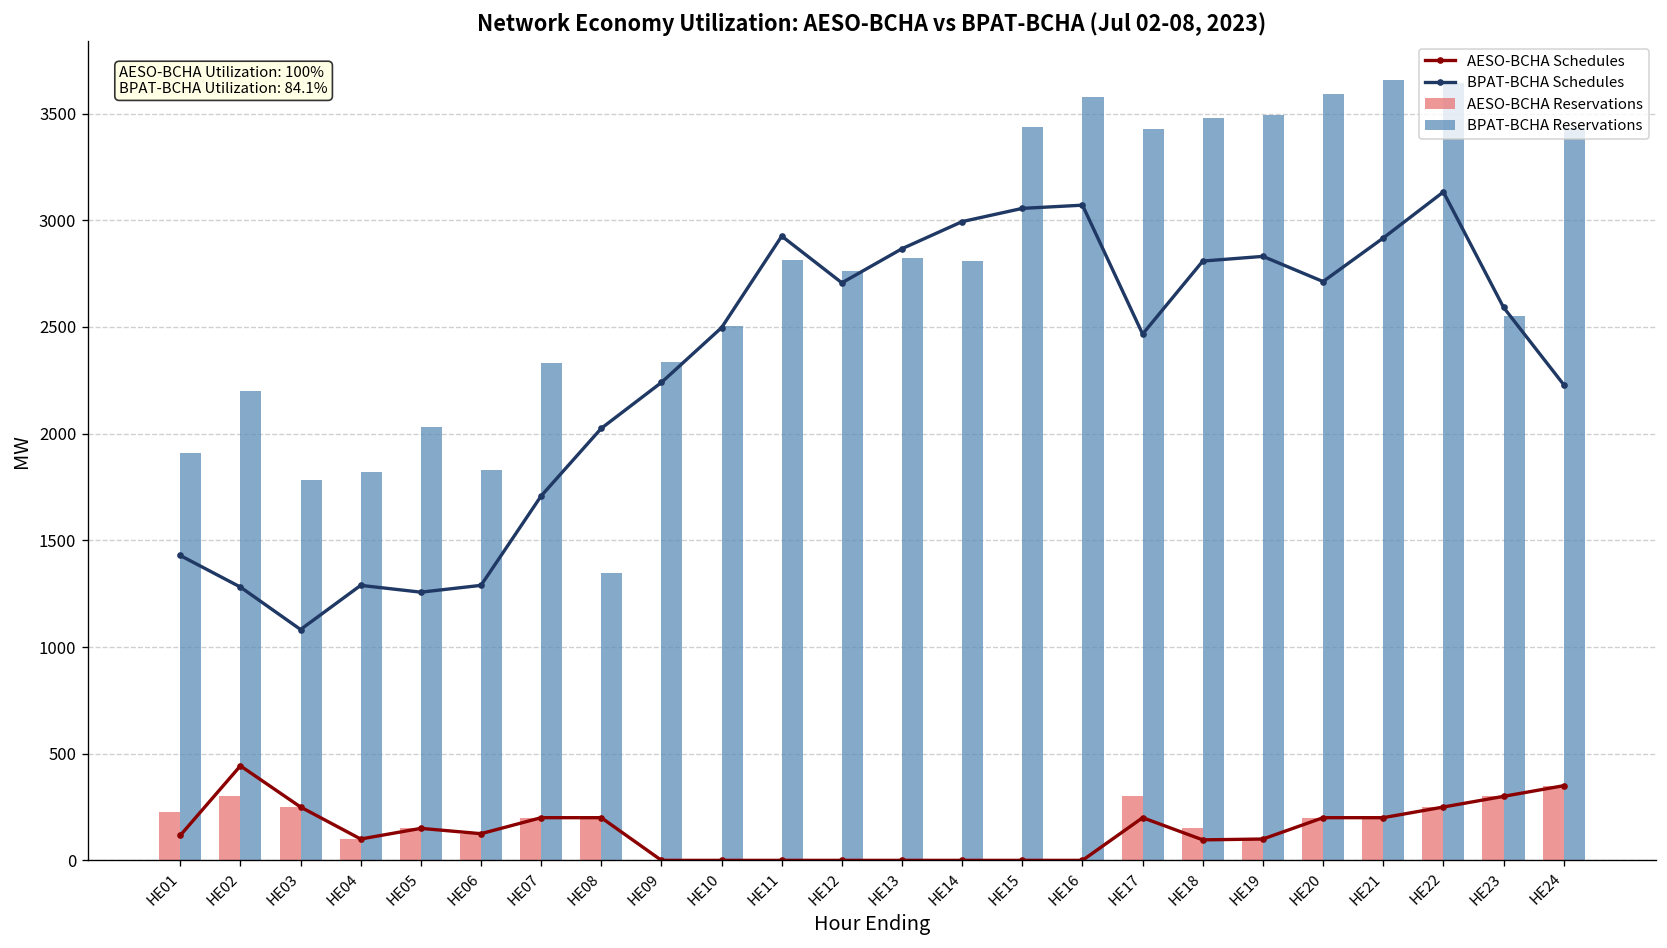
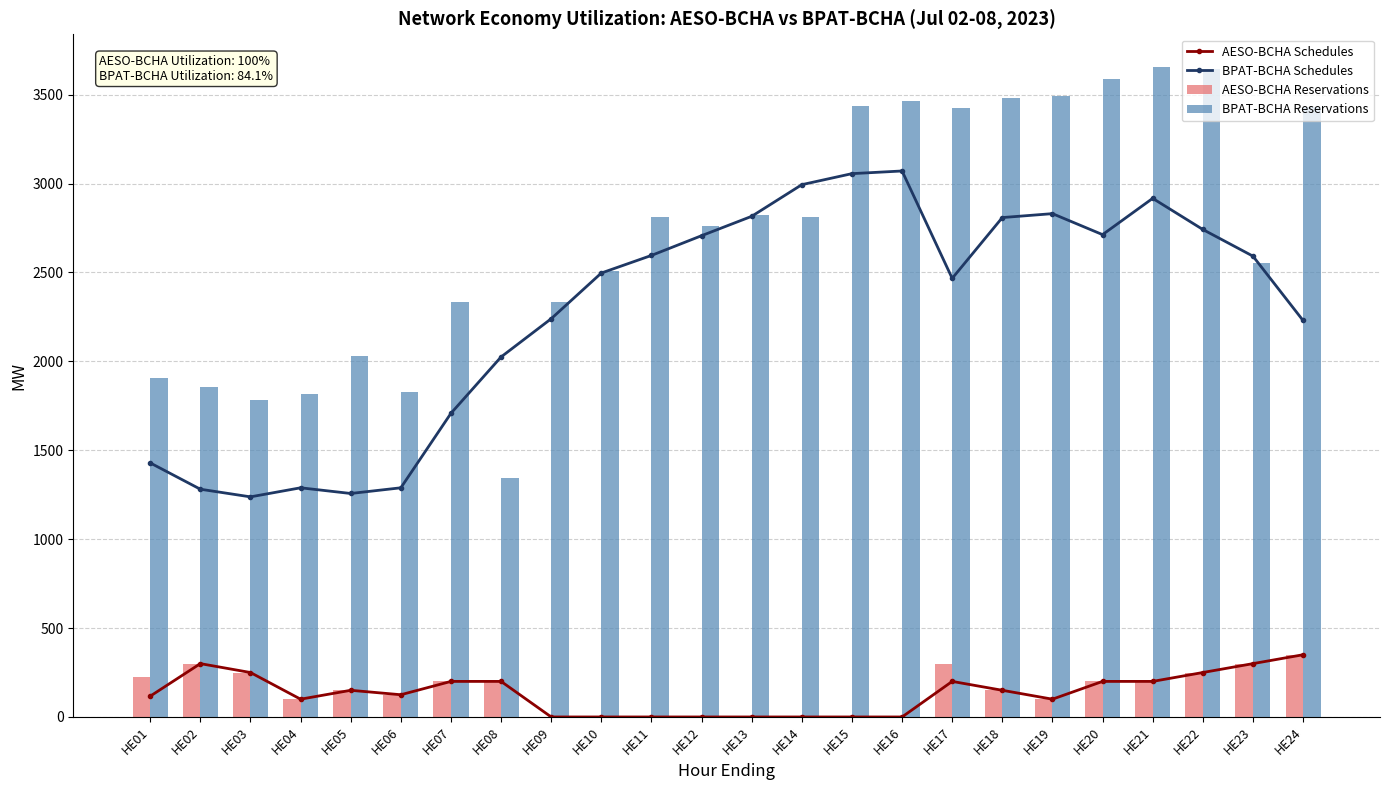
  {
    "AESO-BCHA Reservations": {
      "HE01": 230,
      "HE02": 300,
      "HE03": 250,
      "HE04": 100,
      "HE05": 150,
      "HE06": 130,
      "HE07": 200,
      "HE08": 200,
      "HE09": 0,
      "HE10": 0,
      "HE11": 0,
      "HE12": 0,
      "HE13": 0,
      "HE14": 0,
      "HE15": 0,
      "HE16": 0,
      "HE17": 300,
      "HE18": 150,
      "HE19": 100,
      "HE20": 200,
      "HE21": 200,
      "HE22": 250,
      "HE23": 300,
      "HE24": 350
    },
    "AESO-BCHA Schedules": {
      "HE01": 120,
-     "HE02": 440,
+     "HE02": 300,
      "HE03": 250,
      "HE04": 100,
      "HE05": 150,
      "HE06": 130,
      "HE07": 200,
      "HE08": 200,
      "HE09": 0,
      "HE10": 0,
      "HE11": 0,
      "HE12": 0,
      "HE13": 0,
      "HE14": 0,
      "HE15": 0,
      "HE16": 0,
      "HE17": 200,
-     "HE18": 100,
+     "HE18": 150,
      "HE19": 100,
      "HE20": 200,
      "HE21": 200,
      "HE22": 250,
      "HE23": 300,
      "HE24": 350
    },
    "BPAT-BCHA Schedules": {
      "HE01": 1430,
      "HE02": 1280,
-     "HE03": 1080,
+     "HE03": 1240,
      "HE04": 1290,
      "HE05": 1260,
      "HE06": 1290,
      "HE07": 1710,
      "HE08": 2030,
      "HE09": 2240,
      "HE10": 2500,
-     "HE11": 2930,
+     "HE11": 2600,
      "HE12": 2710,
-     "HE13": 2870,
+     "HE13": 2820,
      "HE14": 2990,
      "HE15": 3060,
      "HE16": 3070,
      "HE17": 2470,
      "HE18": 2810,
      "HE19": 2830,
      "HE20": 2710,
      "HE21": 2920,
-     "HE22": 3130,
+     "HE22": 2740,
      "HE23": 2590,
      "HE24": 2230
    },
    "BPAT-BCHA Reservations": {
      "HE01": 1910,
-     "HE02": 2200,
+     "HE02": 1860,
      "HE03": 1780,
      "HE04": 1820,
      "HE05": 2030,
      "HE06": 1830,
      "HE07": 2330,
      "HE08": 1350,
      "HE09": 2340,
      "HE10": 2510,
      "HE11": 2810,
      "HE12": 2760,
      "HE13": 2820,
      "HE14": 2810,
      "HE15": 3440,
-     "HE16": 3580,
+     "HE16": 3460,
      "HE17": 3430,
      "HE18": 3480,
      "HE19": 3490,
      "HE20": 3590,
      "HE21": 3660,
      "HE23": 2550
    }
  }
